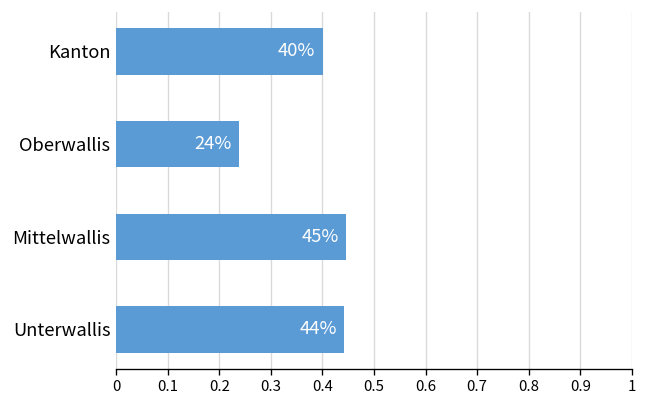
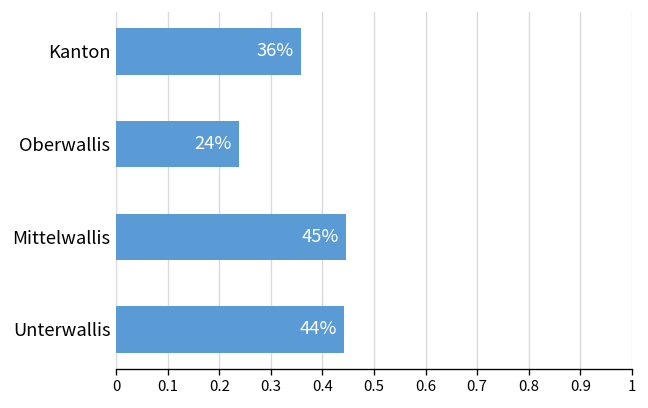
  {
-   "Kanton": "40%",
+   "Kanton": "36%",
    "Oberwallis": "24%",
    "Mittelwallis": "45%",
    "Unterwallis": "44%"
  }
